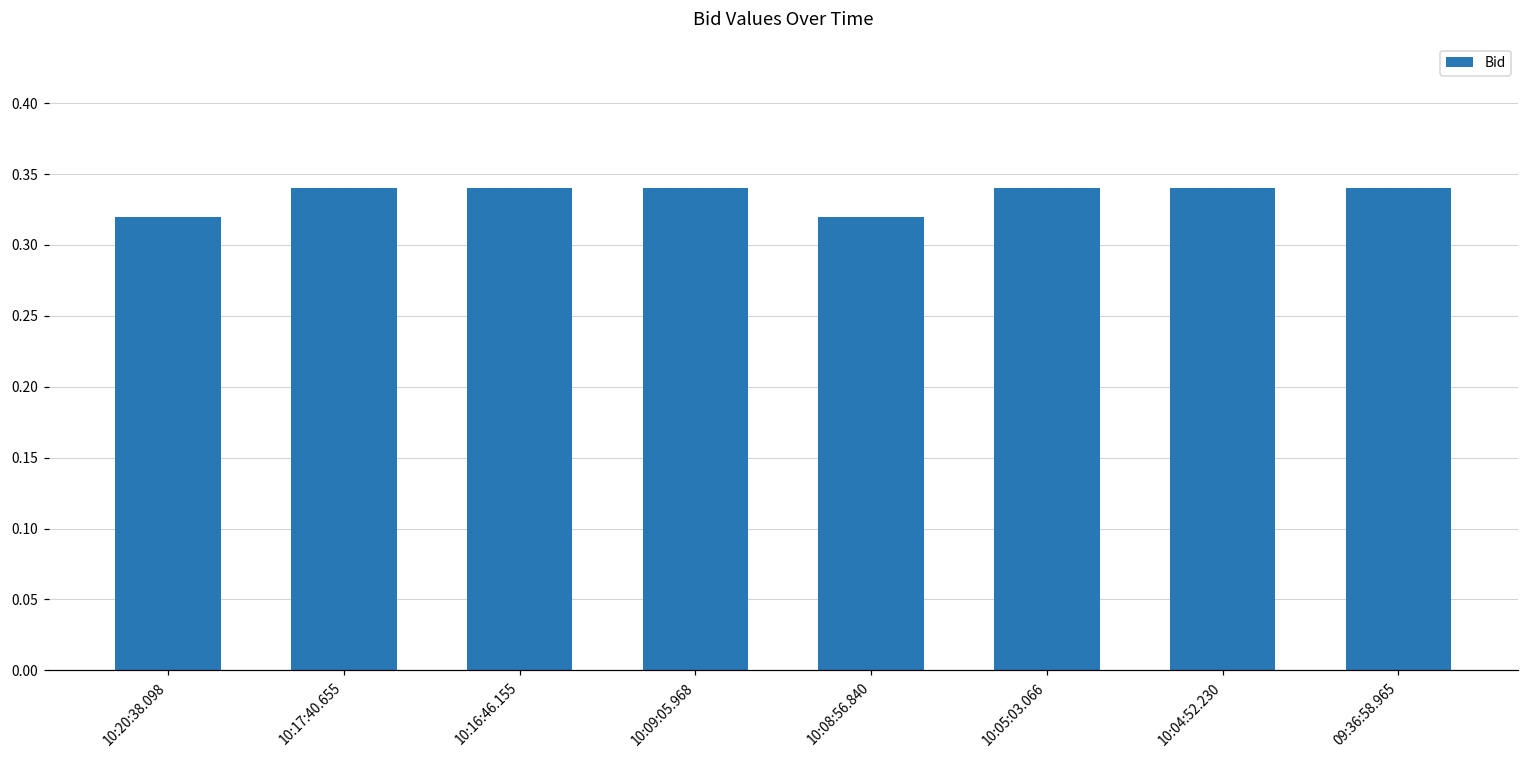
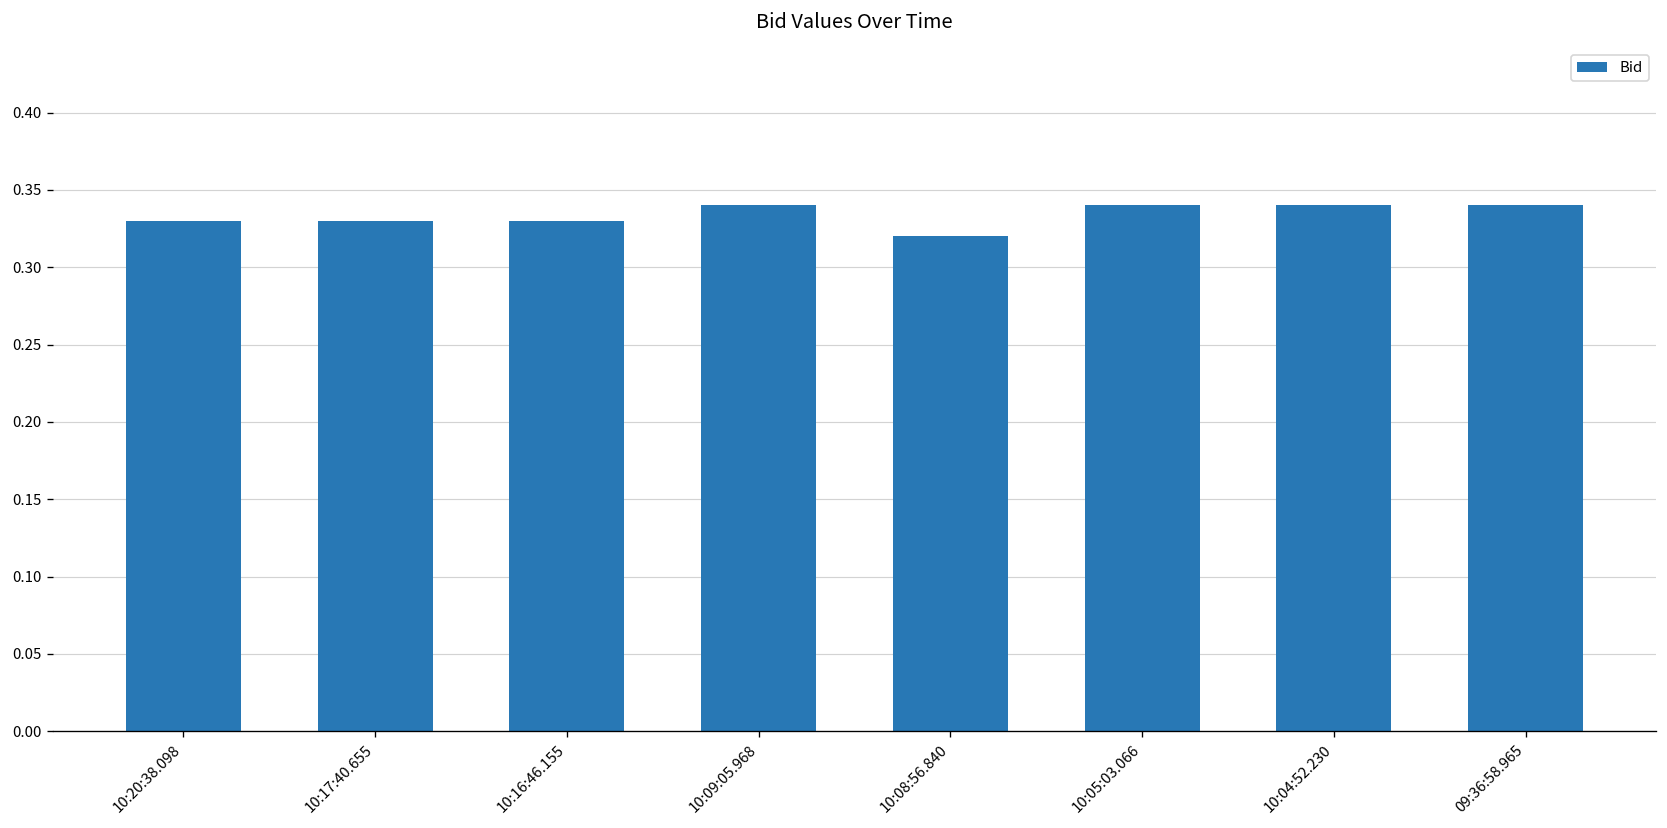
  {
-   "10:20:38.098": 0.32,
-   "10:17:40.655": 0.34,
-   "10:16:46.155": 0.34,
+   "10:20:38.098": 0.33,
+   "10:17:40.655": 0.33,
+   "10:16:46.155": 0.33,
    "10:09:05.968": 0.34,
    "10:08:56.840": 0.32,
    "10:05:03.066": 0.34,
    "10:04:52.230": 0.34,
    "09:36:58.965": 0.34
  }
